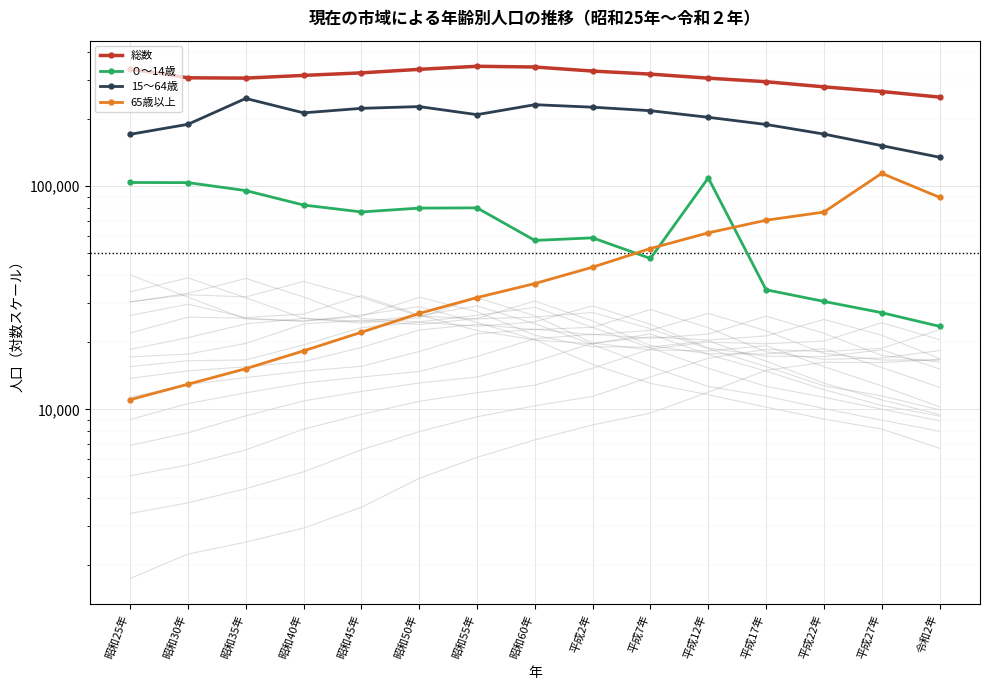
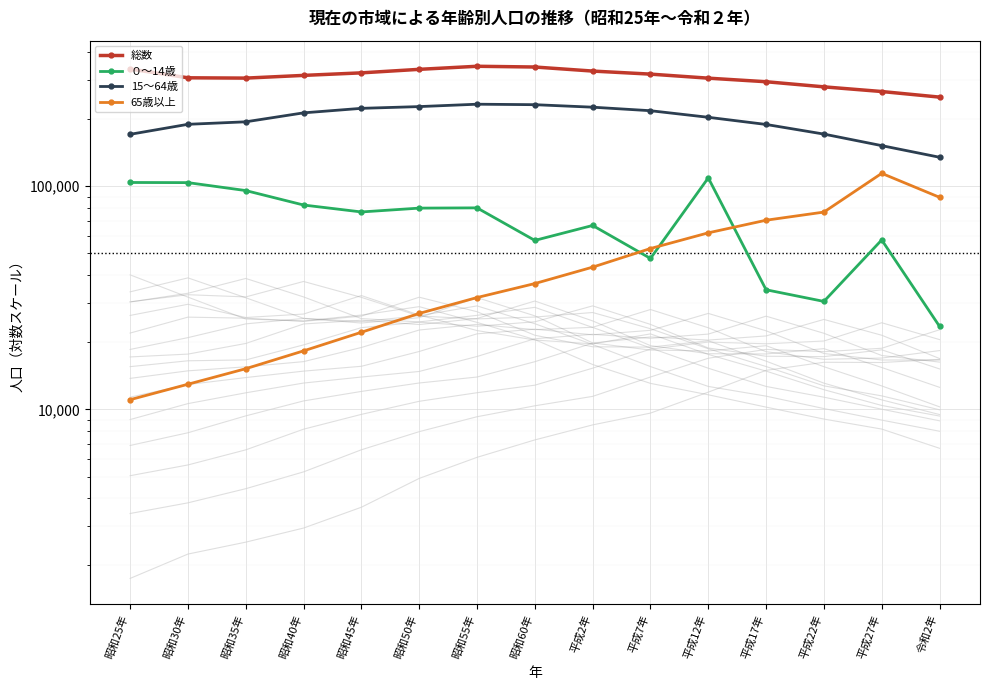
  {
    "総数": {
      "昭和30年": "310,000",
      "昭和35年": "310,000",
      "昭和40年": "310,000",
      "昭和45年": "320,000",
      "昭和50年": "330,000",
      "昭和55年": "350,000",
      "昭和60年": "340,000",
      "平成2年": "330,000",
      "平成7年": "320,000",
      "平成12年": "310,000",
      "平成17年": "290,000",
      "平成22年": "280,000",
      "平成27年": "270,000",
      "令和2年": "250,000"
    },
    "０～14歳": {
      "昭和25年": "100,000",
      "昭和30年": "100,000",
      "昭和35年": "96,000",
      "昭和40年": "82,000",
      "昭和45年": "77,000",
      "昭和50年": "80,000",
      "昭和55年": "80,000",
      "昭和60年": "57,000",
-     "平成2年": "59,000",
+     "平成2年": "67,000",
      "平成7年": "47,000",
      "平成12年": "110,000",
      "平成17年": "34,000",
      "平成22年": "30,000",
-     "平成27年": "27,000",
+     "平成27年": "57,000",
      "令和2年": "24,000"
    },
    "15～64歳": {
      "昭和25年": "170,000",
      "昭和30年": "190,000",
-     "昭和35年": "250,000",
+     "昭和35年": "190,000",
      "昭和40年": "210,000",
      "昭和45年": "220,000",
      "昭和50年": "230,000",
-     "昭和55年": "210,000",
+     "昭和55年": "230,000",
      "昭和60年": "230,000",
      "平成2年": "230,000",
      "平成7年": "220,000",
      "平成12年": "200,000",
      "平成17年": "190,000",
      "平成22年": "170,000",
      "平成27年": "150,000",
      "令和2年": "130,000"
    },
    "65歳以上": {
      "昭和40年": "18,000",
      "昭和45年": "22,000",
      "昭和60年": "37,000",
      "平成2年": "43,000",
      "平成7年": "53,000",
      "平成12年": "62,000",
      "平成17年": "70,000",
      "平成22年": "77,000",
      "平成27年": "110,000",
      "令和2年": "89,000"
    }
  }
